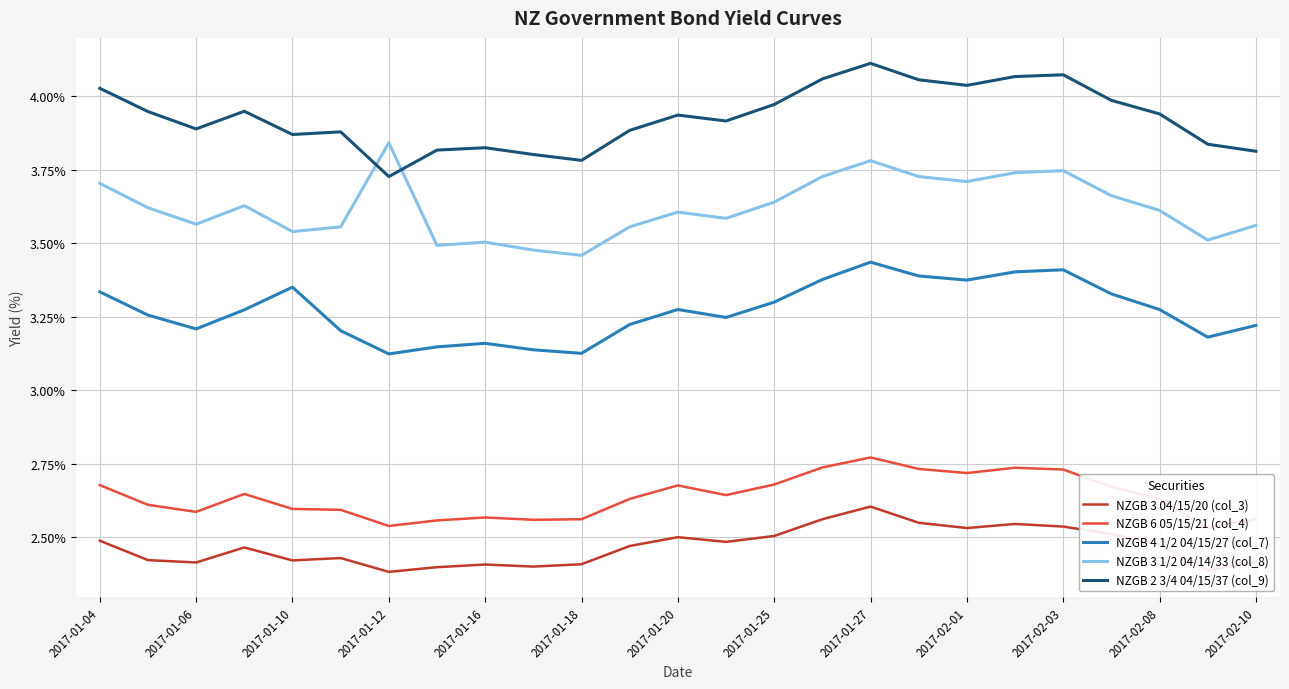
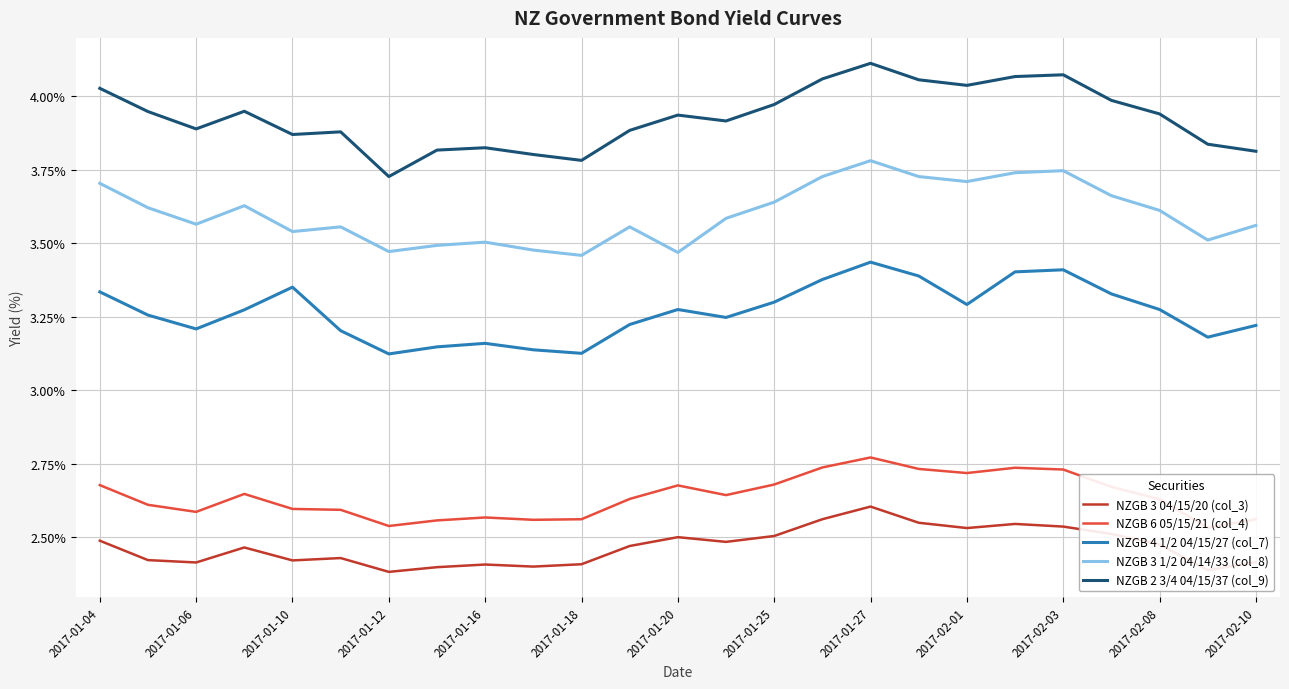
  {
    "NZGB 4 1/2 04/15/27 (col_7)": {
      "2017-01-04": "3.33%",
      "2017-01-06": "3.21%",
      "2017-01-10": "3.35%",
      "2017-01-12": "3.12%",
      "2017-01-16": "3.16%",
      "2017-01-18": "3.13%",
      "2017-01-20": "3.27%",
      "2017-01-25": "3.30%",
      "2017-01-27": "3.44%",
-     "2017-02-01": "3.37%",
+     "2017-02-01": "3.29%",
      "2017-02-03": "3.41%",
      "2017-02-08": "3.27%",
      "2017-02-10": "3.22%"
    },
    "NZGB 3 1/2 04/14/33 (col_8)": {
      "2017-01-04": "3.70%",
      "2017-01-06": "3.56%",
      "2017-01-10": "3.54%",
-     "2017-01-12": "3.84%",
+     "2017-01-12": "3.47%",
      "2017-01-16": "3.50%",
      "2017-01-18": "3.46%",
-     "2017-01-20": "3.61%",
+     "2017-01-20": "3.47%",
      "2017-01-25": "3.64%",
      "2017-01-27": "3.78%",
      "2017-02-01": "3.71%",
      "2017-02-03": "3.75%",
      "2017-02-08": "3.61%",
      "2017-02-10": "3.56%"
    },
    "NZGB 2 3/4 04/15/37 (col_9)": {
      "2017-01-04": "4.03%",
      "2017-01-06": "3.89%",
      "2017-01-10": "3.87%",
      "2017-01-12": "3.73%",
      "2017-01-16": "3.82%",
      "2017-01-18": "3.78%",
      "2017-01-20": "3.94%",
      "2017-01-25": "3.97%",
      "2017-01-27": "4.11%",
      "2017-02-01": "4.04%",
      "2017-02-03": "4.07%",
      "2017-02-08": "3.94%",
      "2017-02-10": "3.81%"
    }
  }
